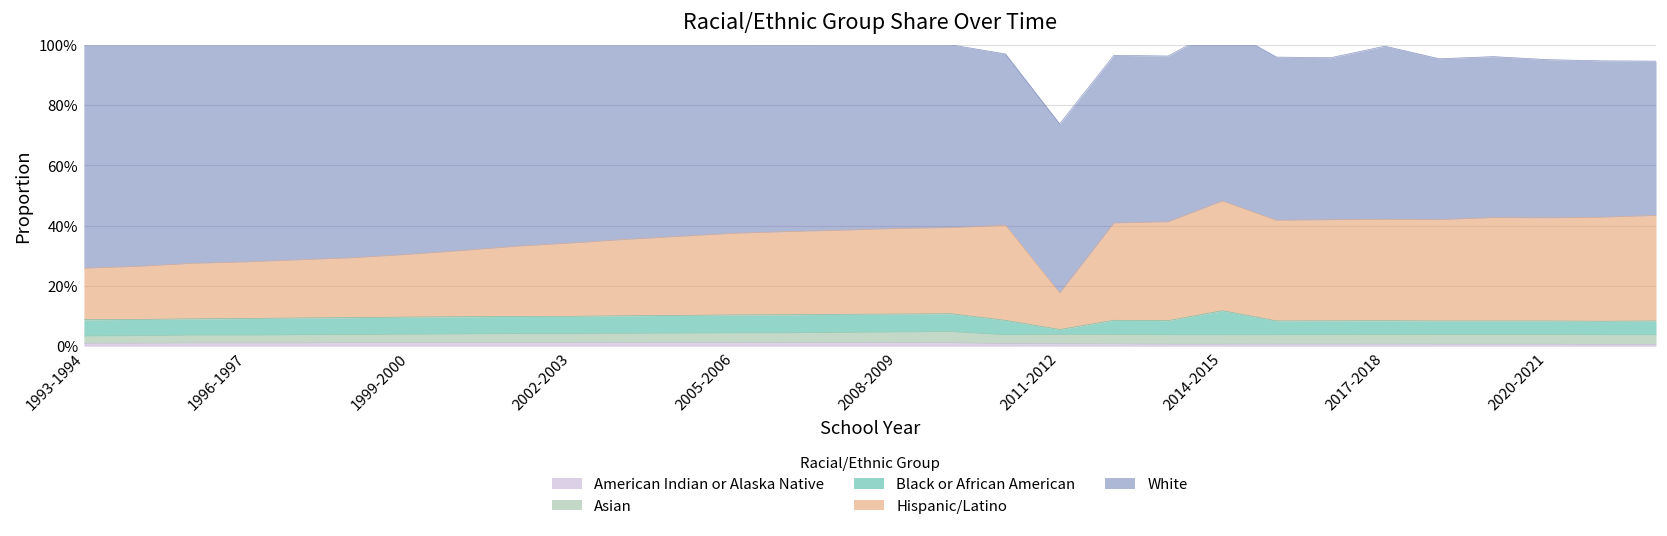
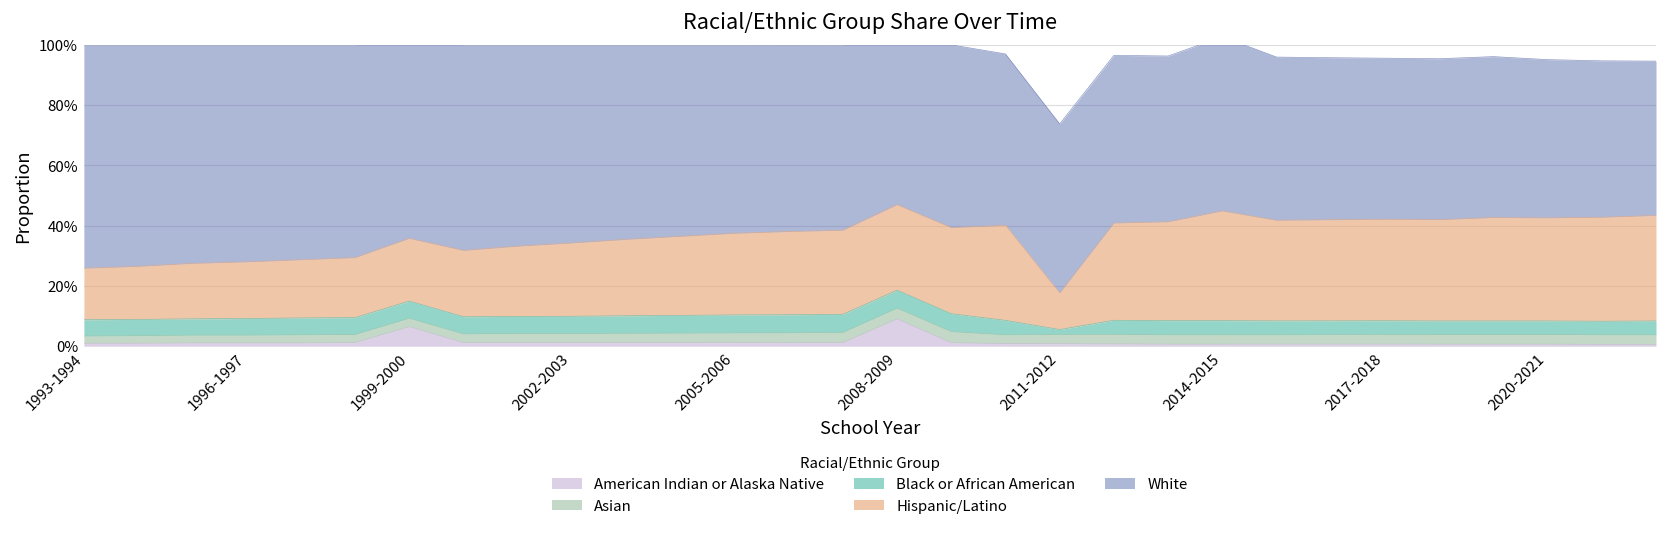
  {
    "American Indian or Alaska Native": {
      "1993-1994": "1%",
      "1996-1997": "1%",
-     "1999-2000": "1%",
+     "1999-2000": "7%",
      "2002-2003": "1%",
      "2005-2006": "1%",
-     "2008-2009": "1%",
+     "2008-2009": "9%",
      "2011-2012": "1%",
      "2014-2015": "1%",
      "2017-2018": "1%",
      "2020-2021": "1%"
    },
    "Asian": {
      "1993-1994": "2%",
      "1996-1997": "3%",
      "1999-2000": "3%",
      "2002-2003": "3%",
      "2005-2006": "3%",
      "2008-2009": "4%",
      "2011-2012": "3%",
      "2014-2015": "3%",
      "2017-2018": "3%",
      "2020-2021": "3%"
    },
    "Black or African American": {
      "1993-1994": "5%",
      "1996-1997": "6%",
      "1999-2000": "6%",
      "2002-2003": "6%",
      "2005-2006": "6%",
      "2008-2009": "6%",
      "2011-2012": "2%",
-     "2014-2015": "8%",
+     "2014-2015": "5%",
      "2017-2018": "5%",
      "2020-2021": "4%"
    },
    "Hispanic/Latino": {
      "1993-1994": "17%",
      "1996-1997": "19%",
      "1999-2000": "21%",
      "2002-2003": "24%",
      "2005-2006": "27%",
      "2008-2009": "28%",
      "2011-2012": "12%",
      "2014-2015": "36%",
      "2017-2018": "34%",
      "2020-2021": "34%"
    },
    "White": {
      "1993-1994": "74%",
      "1996-1997": "72%",
      "2002-2003": "66%",
      "2005-2006": "63%",
      "2011-2012": "56%",
-     "2017-2018": "57%",
+     "2017-2018": "53%",
      "2020-2021": "53%"
    }
  }
